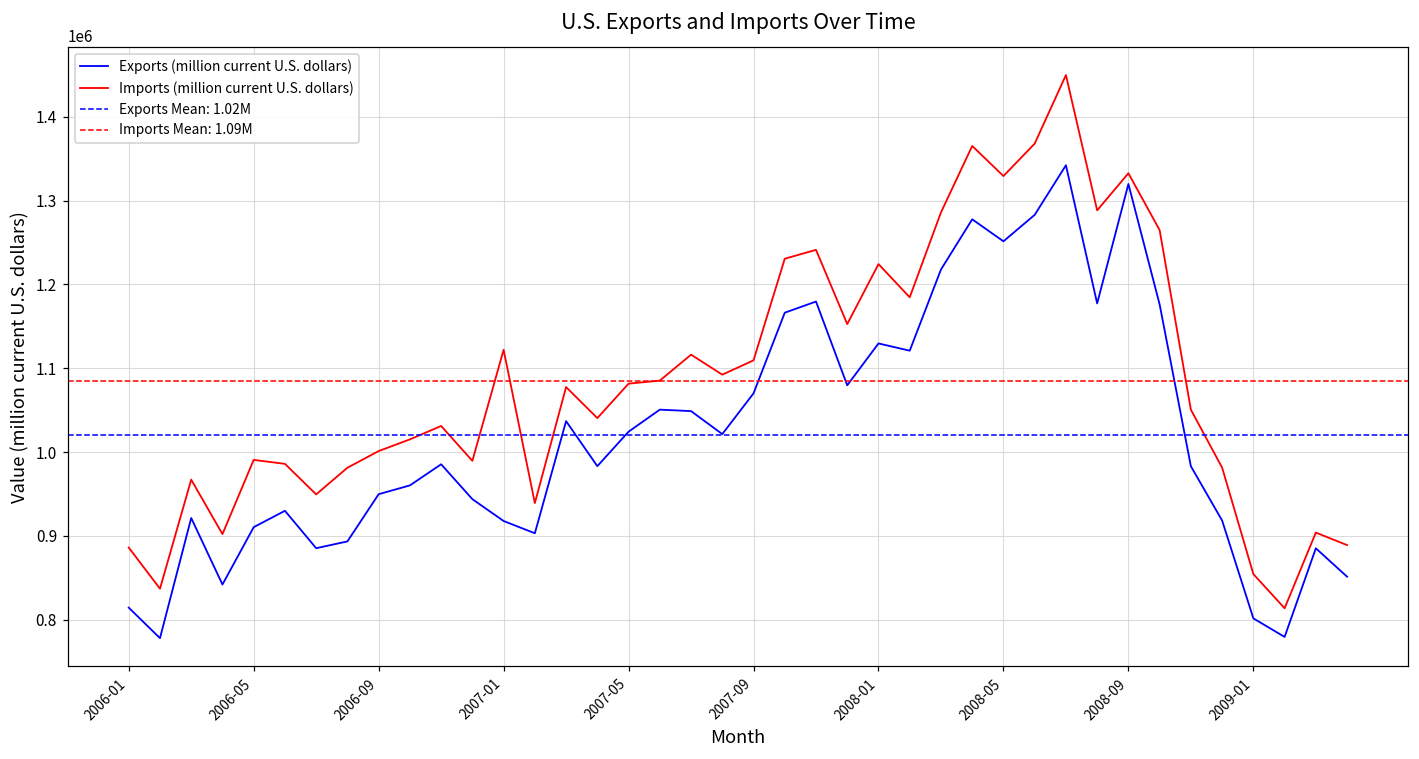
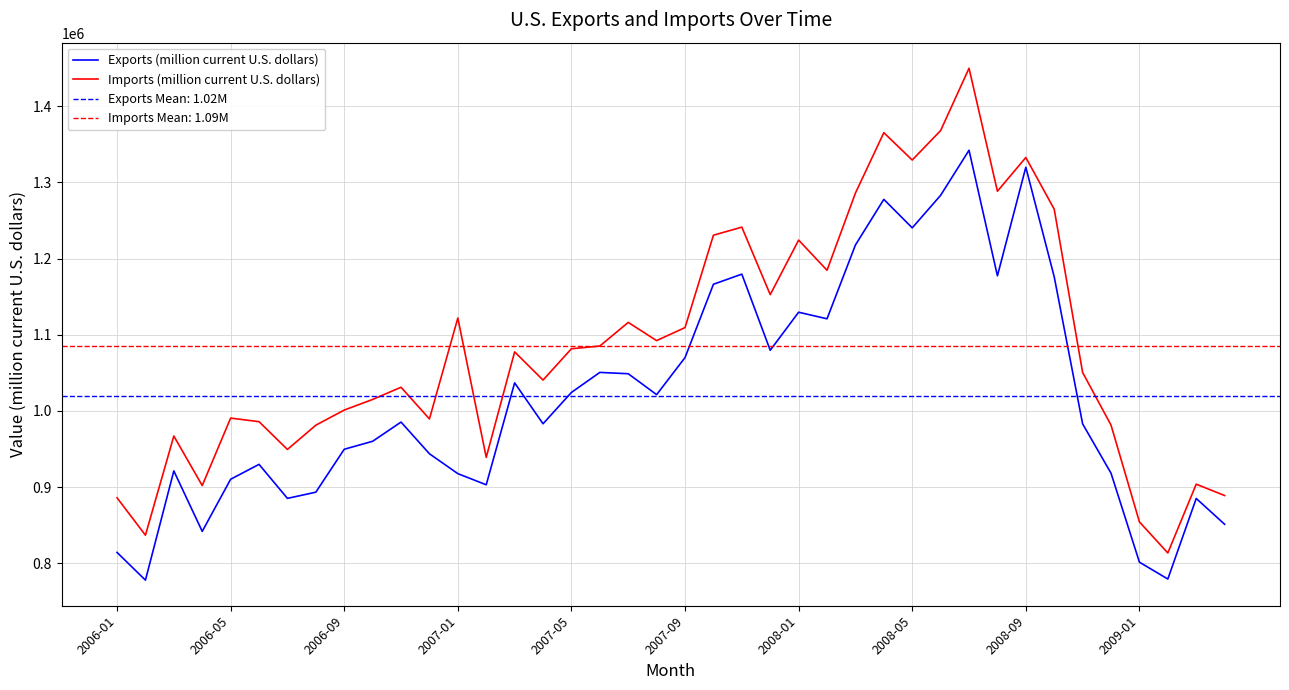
  {
    "Exports (million current U.S. dollars)": {
      "2006-01": 810000,
      "2006-05": 910000,
      "2006-09": 950000,
      "2007-01": 920000,
      "2007-05": 1020000,
      "2007-09": 1070000,
      "2008-01": 1130000,
-     "2008-05": 1250000,
+     "2008-05": 1240000,
      "2008-09": 1320000,
      "2009-01": 800000
    },
    "Imports (million current U.S. dollars)": {
      "2006-01": 890000,
      "2006-05": 990000,
      "2006-09": 1000000,
      "2007-01": 1120000,
      "2007-05": 1080000,
      "2007-09": 1110000,
      "2008-01": 1220000,
      "2008-05": 1330000,
      "2008-09": 1330000,
      "2009-01": 850000
    }
  }
